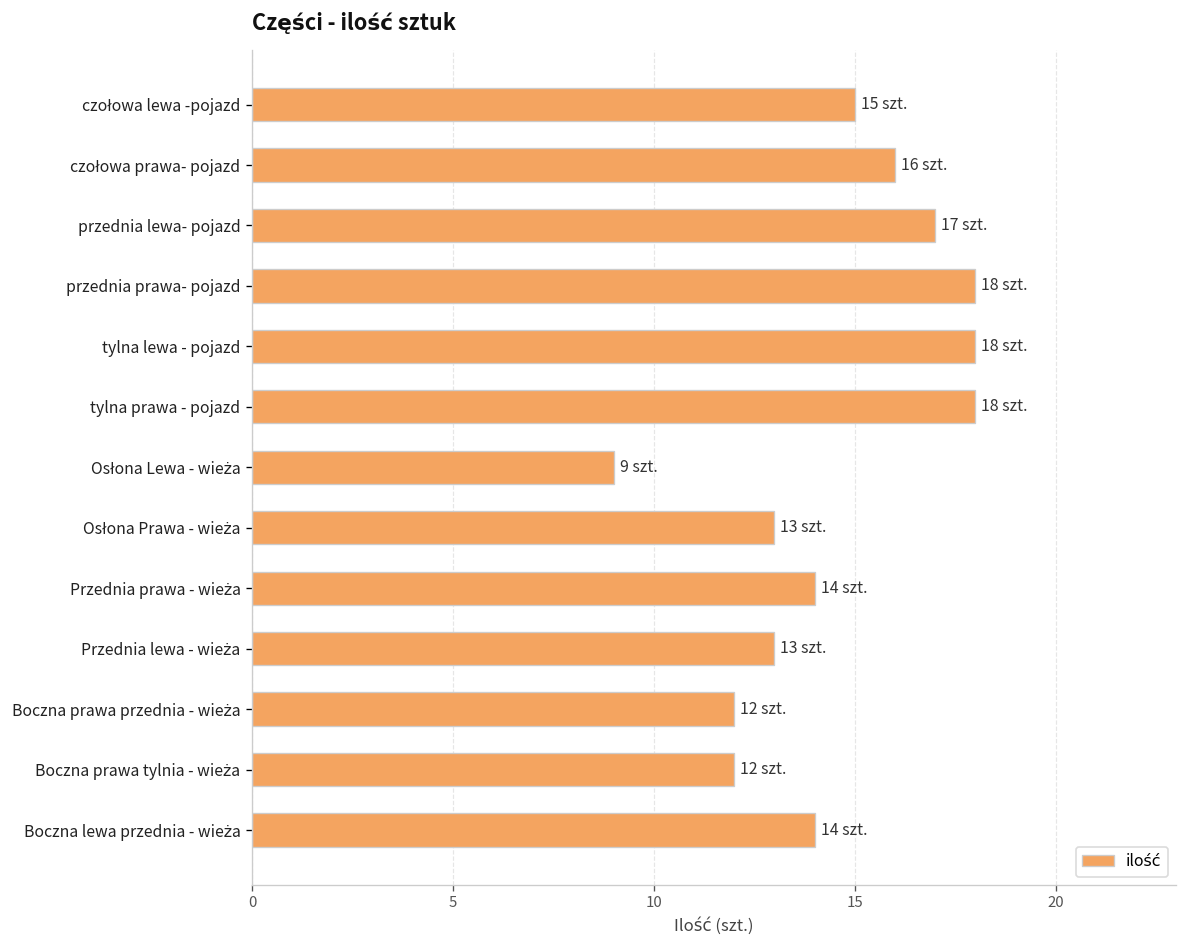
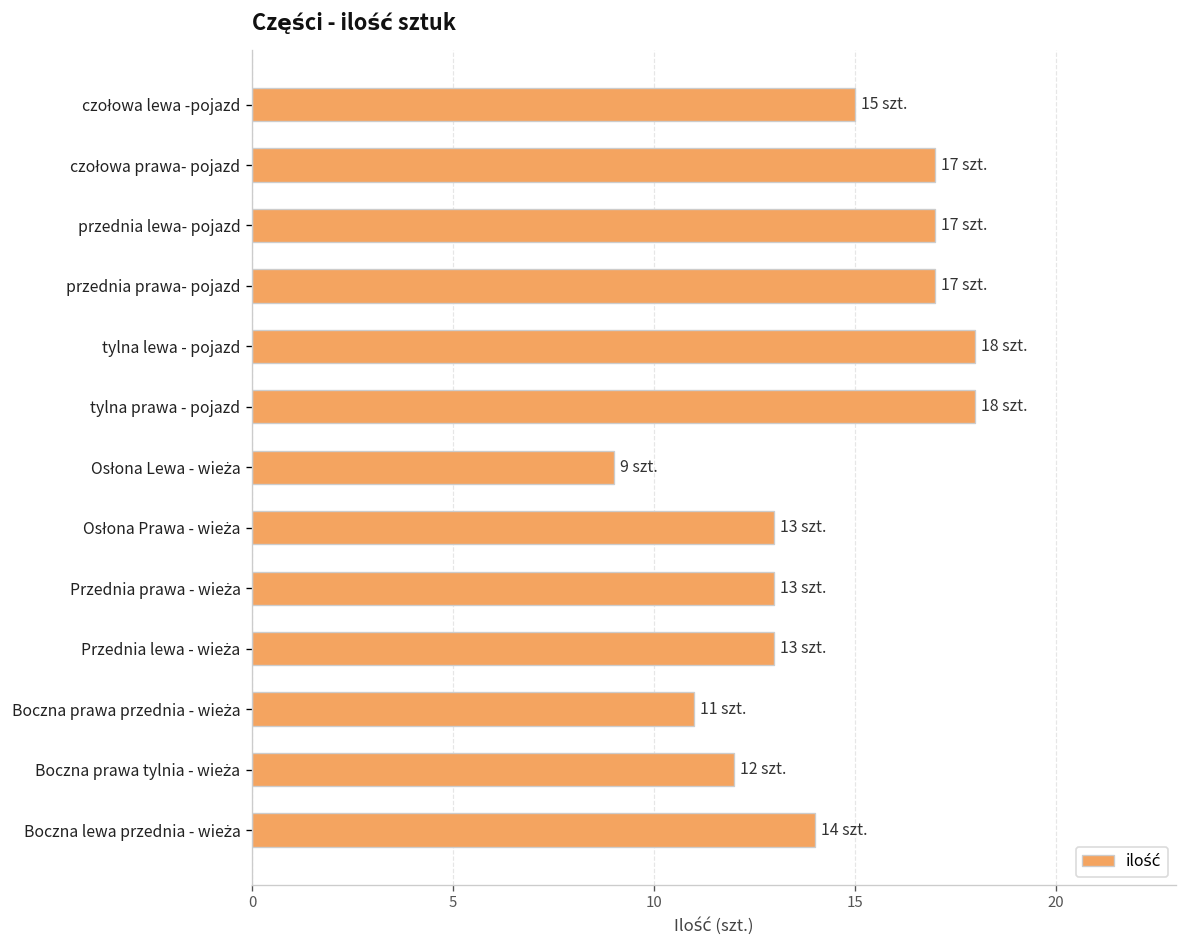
  {
    "czołowa lewa -pojazd": 15,
-   "czołowa prawa- pojazd": 16,
+   "czołowa prawa- pojazd": 17,
    "przednia lewa- pojazd": 17,
-   "przednia prawa- pojazd": 18,
+   "przednia prawa- pojazd": 17,
    "tylna lewa - pojazd": 18,
    "tylna prawa - pojazd": 18,
    "Osłona Lewa - wieża": 9,
    "Osłona Prawa - wieża": 13,
-   "Przednia prawa - wieża": 14,
+   "Przednia prawa - wieża": 13,
    "Przednia lewa - wieża": 13,
-   "Boczna prawa przednia - wieża": 12,
+   "Boczna prawa przednia - wieża": 11,
    "Boczna prawa tylnia - wieża": 12,
    "Boczna lewa przednia - wieża": 14
  }
